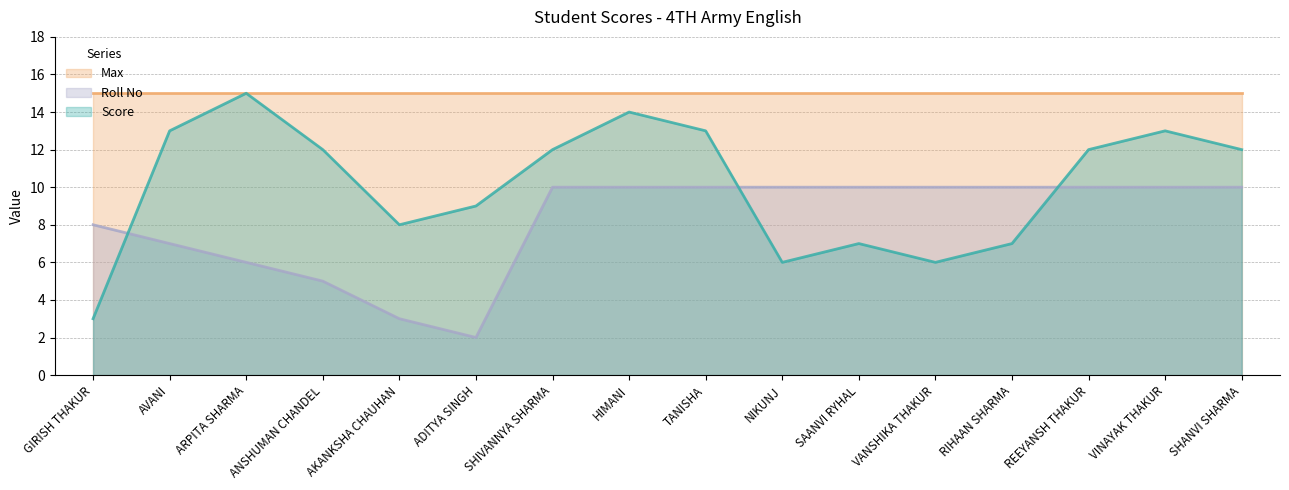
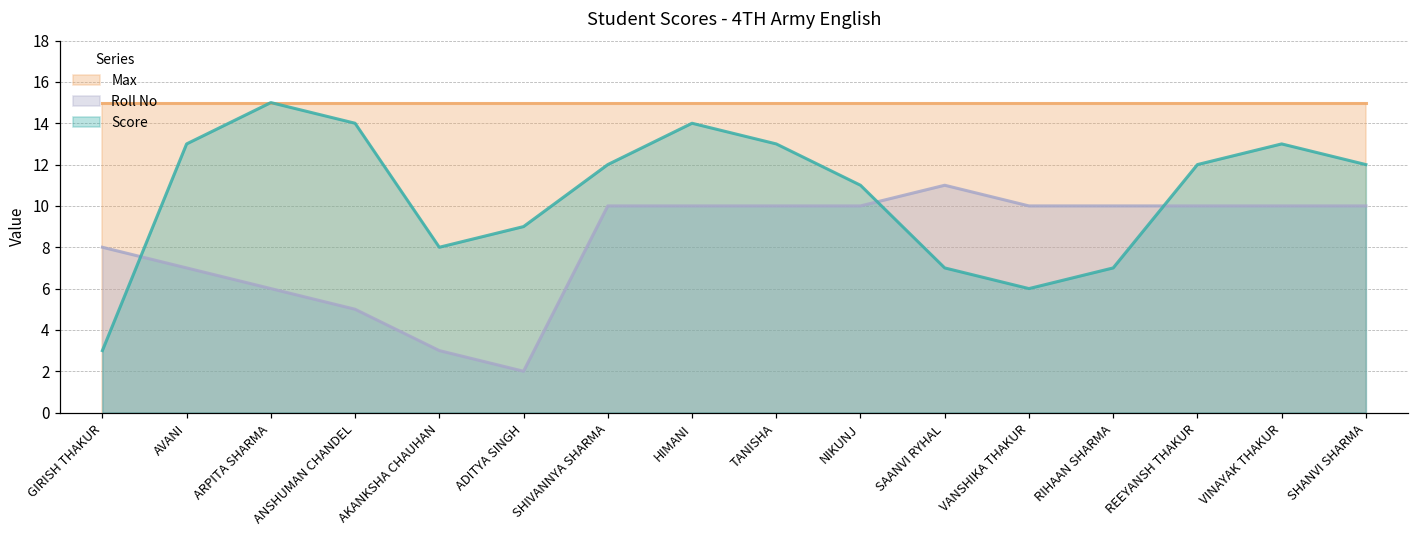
  {
    "Max": {
      "GIRISH THAKUR": 15,
      "AVANI": 15,
      "ANSHUMAN CHANDEL": 15,
      "AKANKSHA CHAUHAN": 15,
      "ADITYA SINGH": 15,
      "SHIVANNYA SHARMA": 15,
      "HIMANI": 15,
      "TANISHA": 15,
      "NIKUNJ": 15,
      "SAANVI RYHAL": 15,
      "VANSHIKA THAKUR": 15,
      "RIHAAN SHARMA": 15,
      "REEYANSH THAKUR": 15,
      "VINAYAK THAKUR": 15,
      "SHANVI SHARMA": 15
    },
    "Roll No": {
      "GIRISH THAKUR": 8,
      "AVANI": 7,
      "ARPITA SHARMA": 6,
      "ANSHUMAN CHANDEL": 5,
      "AKANKSHA CHAUHAN": 3,
      "ADITYA SINGH": 2,
      "SHIVANNYA SHARMA": 10,
      "HIMANI": 10,
      "TANISHA": 10,
      "NIKUNJ": 10,
-     "SAANVI RYHAL": 10,
+     "SAANVI RYHAL": 11,
      "VANSHIKA THAKUR": 10,
      "RIHAAN SHARMA": 10,
      "REEYANSH THAKUR": 10,
      "VINAYAK THAKUR": 10,
      "SHANVI SHARMA": 10
    },
    "Score": {
      "GIRISH THAKUR": 3,
      "AVANI": 13,
-     "ANSHUMAN CHANDEL": 12,
+     "ANSHUMAN CHANDEL": 14,
      "AKANKSHA CHAUHAN": 8,
      "ADITYA SINGH": 9,
      "SHIVANNYA SHARMA": 12,
      "HIMANI": 14,
      "TANISHA": 13,
-     "NIKUNJ": 6,
+     "NIKUNJ": 11,
      "SAANVI RYHAL": 7,
      "VANSHIKA THAKUR": 6,
      "RIHAAN SHARMA": 7,
      "REEYANSH THAKUR": 12,
      "VINAYAK THAKUR": 13,
      "SHANVI SHARMA": 12
    }
  }
